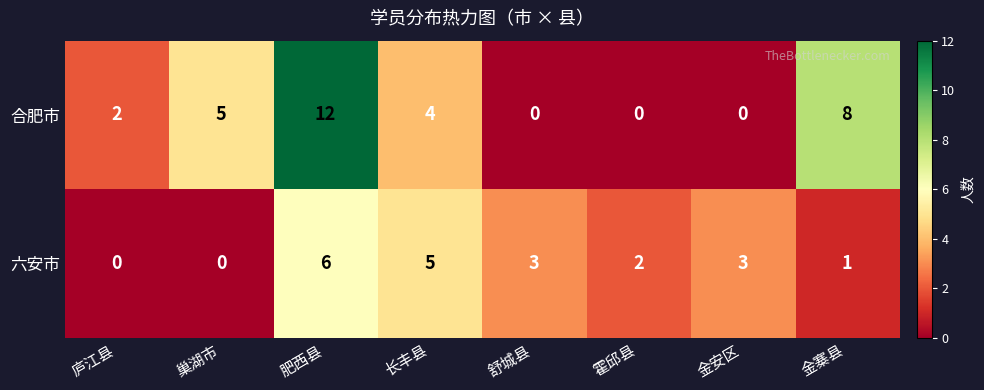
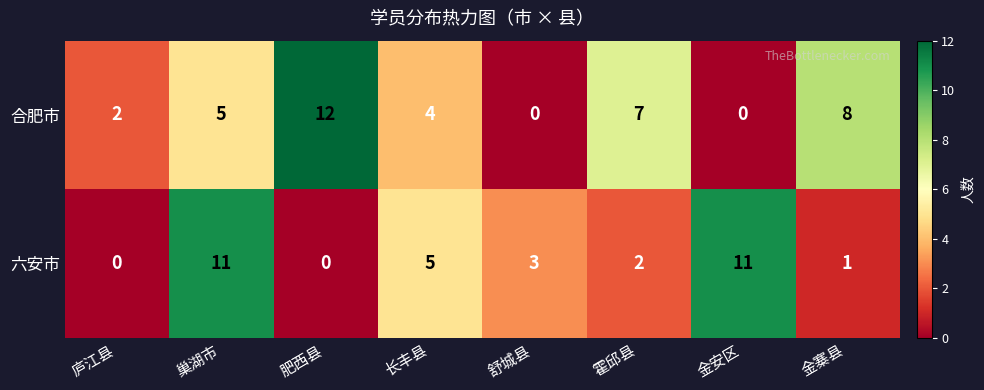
  {
    "合肥市": {
      "庐江县": 2,
      "巢湖市": 5,
      "肥西县": 12,
      "长丰县": 4,
      "舒城县": 0,
-     "霍邱县": 0,
+     "霍邱县": 7,
      "金安区": 0
    },
    "六安市": {
      "庐江县": 0,
-     "巢湖市": 0,
-     "肥西县": 6,
+     "巢湖市": 11,
+     "肥西县": 0,
      "长丰县": 5,
      "舒城县": 3,
      "霍邱县": 2,
-     "金安区": 3,
+     "金安区": 11,
      "金寨县": 1
    }
  }
